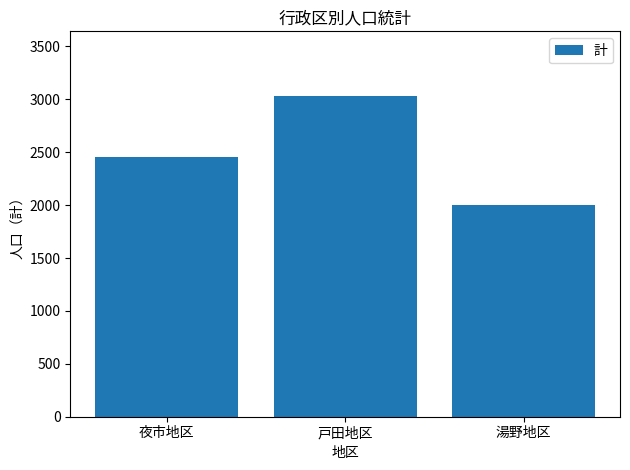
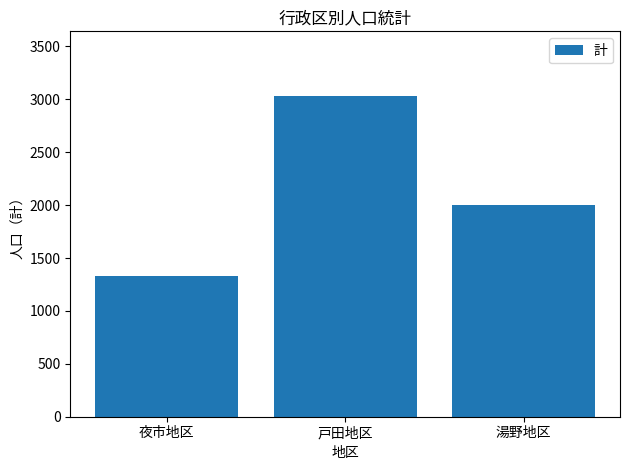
  {
-   "夜市地区": 2450,
+   "夜市地区": 1330,
    "戸田地区": 3040,
    "湯野地区": 2000
  }
